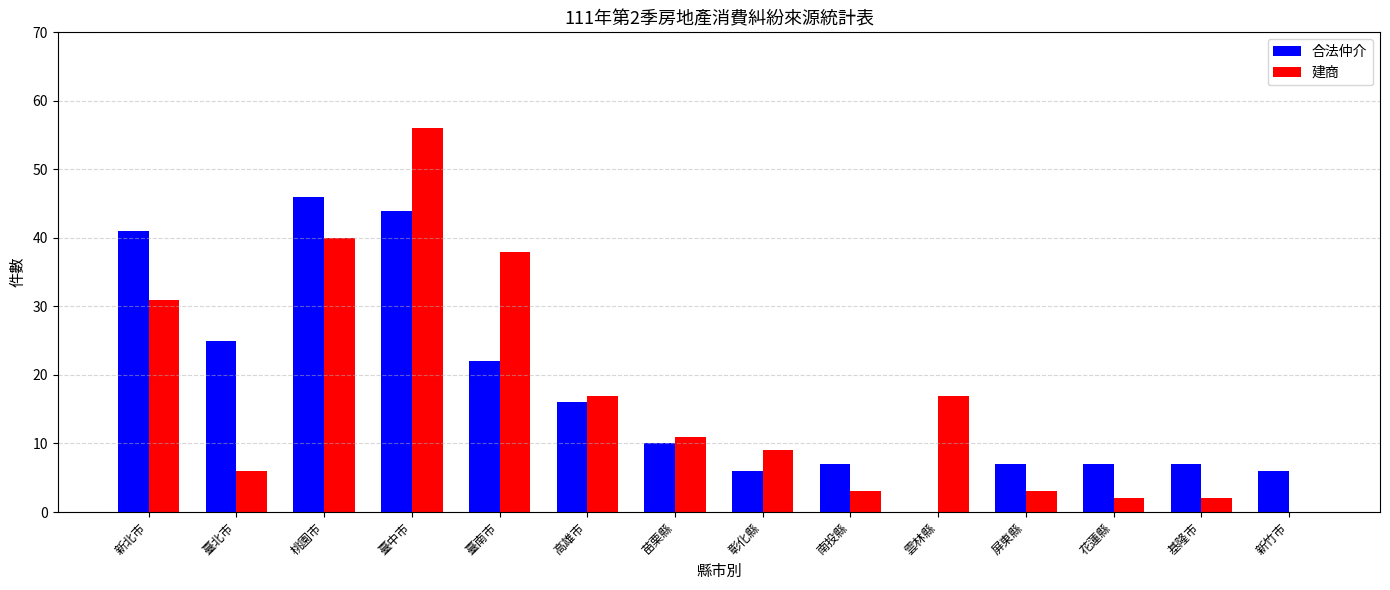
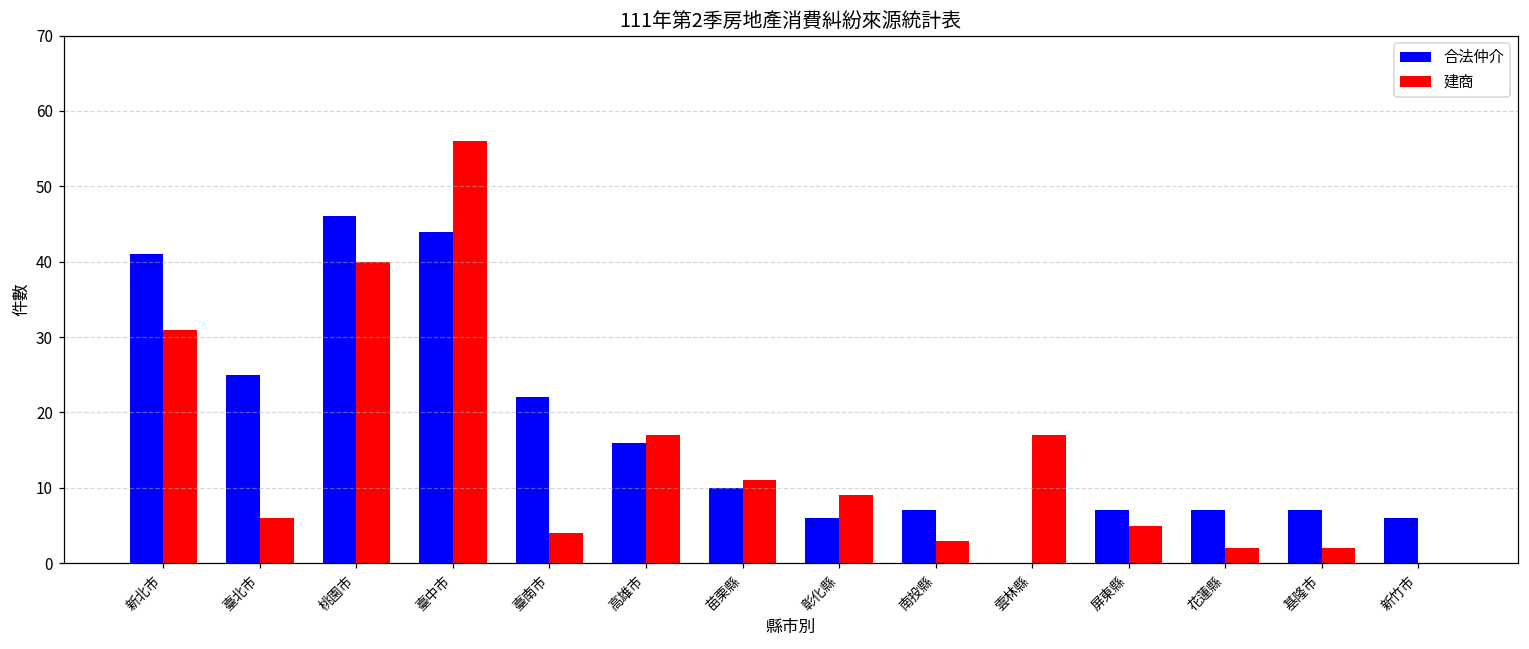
  {
    "合法仲介": {
      "新北市": 41,
      "臺北市": 25,
      "桃園市": 46,
      "臺中市": 44,
      "臺南市": 22,
      "高雄市": 16,
      "苗栗縣": 10,
      "彰化縣": 6,
      "南投縣": 7,
      "雲林縣": 0,
      "屏東縣": 7,
      "花蓮縣": 7,
      "基隆市": 7,
      "新竹市": 6
    },
    "建商": {
      "新北市": 31,
      "臺北市": 6,
      "桃園市": 40,
      "臺中市": 56,
-     "臺南市": 38,
+     "臺南市": 4,
      "高雄市": 17,
      "苗栗縣": 11,
      "彰化縣": 9,
      "南投縣": 3,
      "雲林縣": 17,
-     "屏東縣": 3,
+     "屏東縣": 5,
      "花蓮縣": 2,
      "基隆市": 2,
      "新竹市": 0
    }
  }
